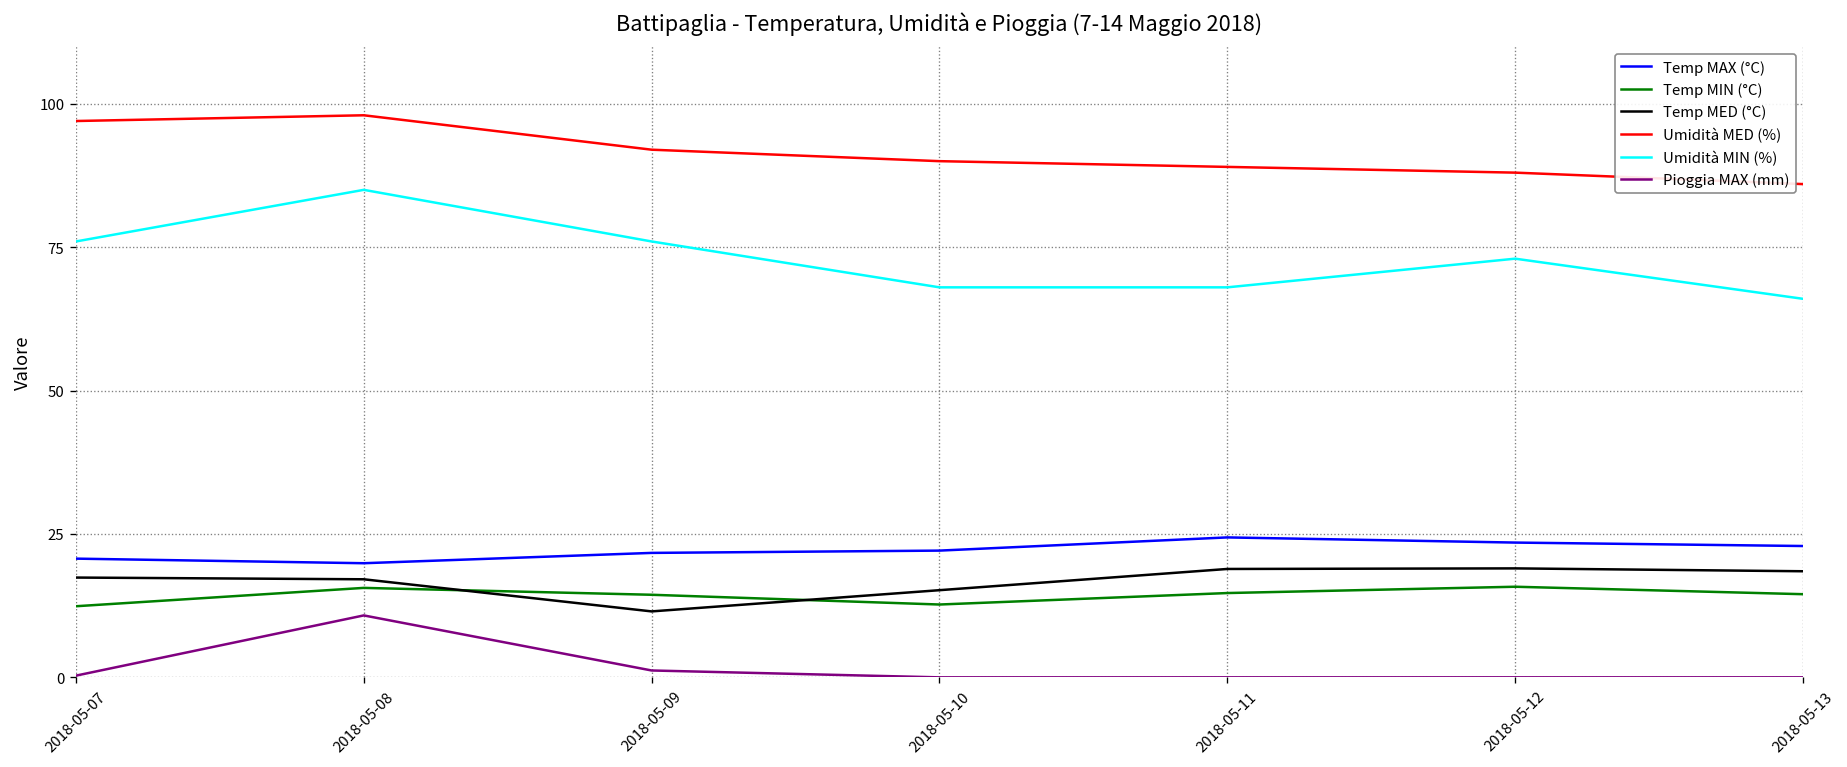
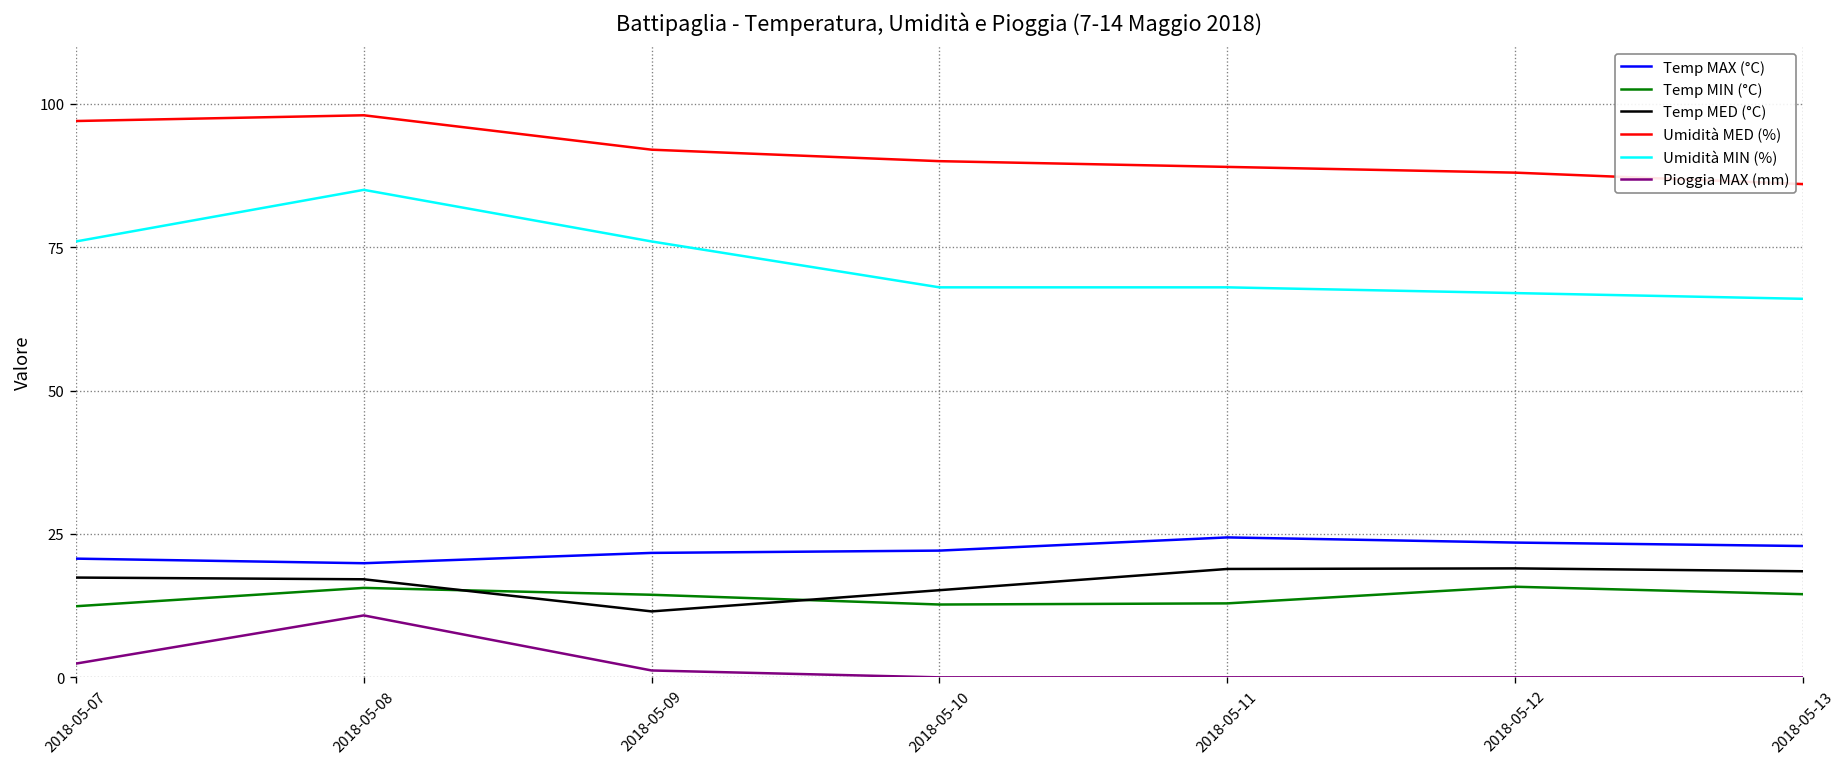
  {
    "Temp MAX (°C)": {
      "2018-05-07": 21,
      "2018-05-08": 20,
      "2018-05-09": 22,
      "2018-05-10": 22,
      "2018-05-11": 24,
      "2018-05-12": 24,
      "2018-05-13": 23
    },
    "Temp MIN (°C)": {
      "2018-05-07": 12,
      "2018-05-08": 16,
      "2018-05-09": 14,
      "2018-05-10": 13,
-     "2018-05-11": 15,
+     "2018-05-11": 13,
      "2018-05-12": 16,
      "2018-05-13": 15
    },
    "Temp MED (°C)": {
      "2018-05-07": 17,
      "2018-05-08": 17,
      "2018-05-09": 12,
      "2018-05-10": 15,
      "2018-05-11": 19,
      "2018-05-12": 19,
      "2018-05-13": 19
    },
    "Umidità MED (%)": {
      "2018-05-07": 97,
      "2018-05-08": 98,
      "2018-05-09": 92,
      "2018-05-10": 90,
      "2018-05-11": 89,
      "2018-05-12": 88,
      "2018-05-13": 86
    },
    "Umidità MIN (%)": {
      "2018-05-07": 76,
      "2018-05-08": 85,
      "2018-05-09": 76,
      "2018-05-10": 68,
      "2018-05-11": 68,
-     "2018-05-12": 73,
+     "2018-05-12": 67,
      "2018-05-13": 66
    },
    "Pioggia MAX (mm)": {
-     "2018-05-07": 0,
+     "2018-05-07": 2,
      "2018-05-08": 11,
      "2018-05-09": 1,
      "2018-05-10": 0,
      "2018-05-11": 0,
      "2018-05-12": 0,
      "2018-05-13": 0
    }
  }
